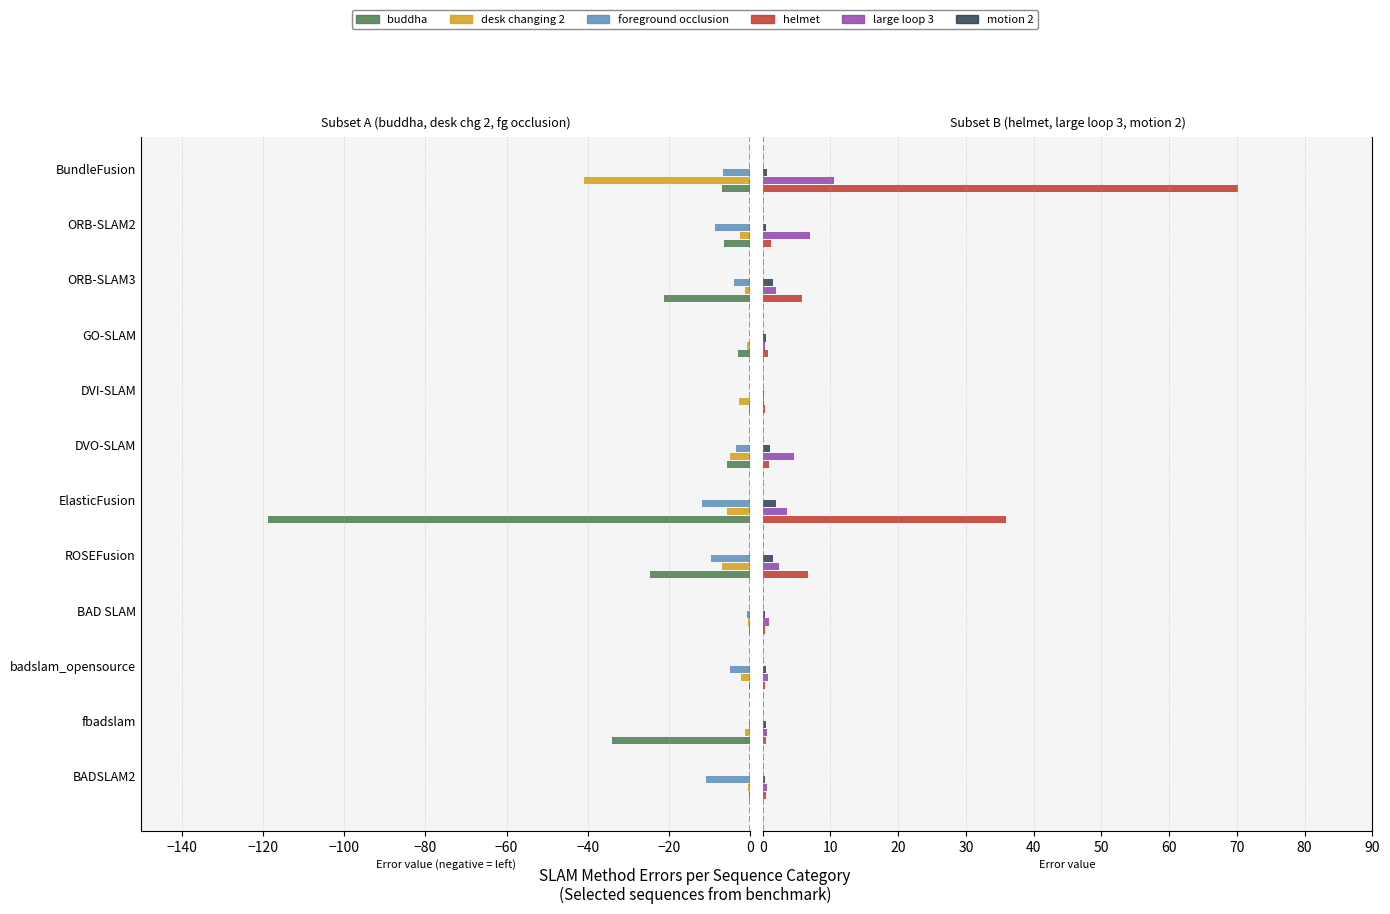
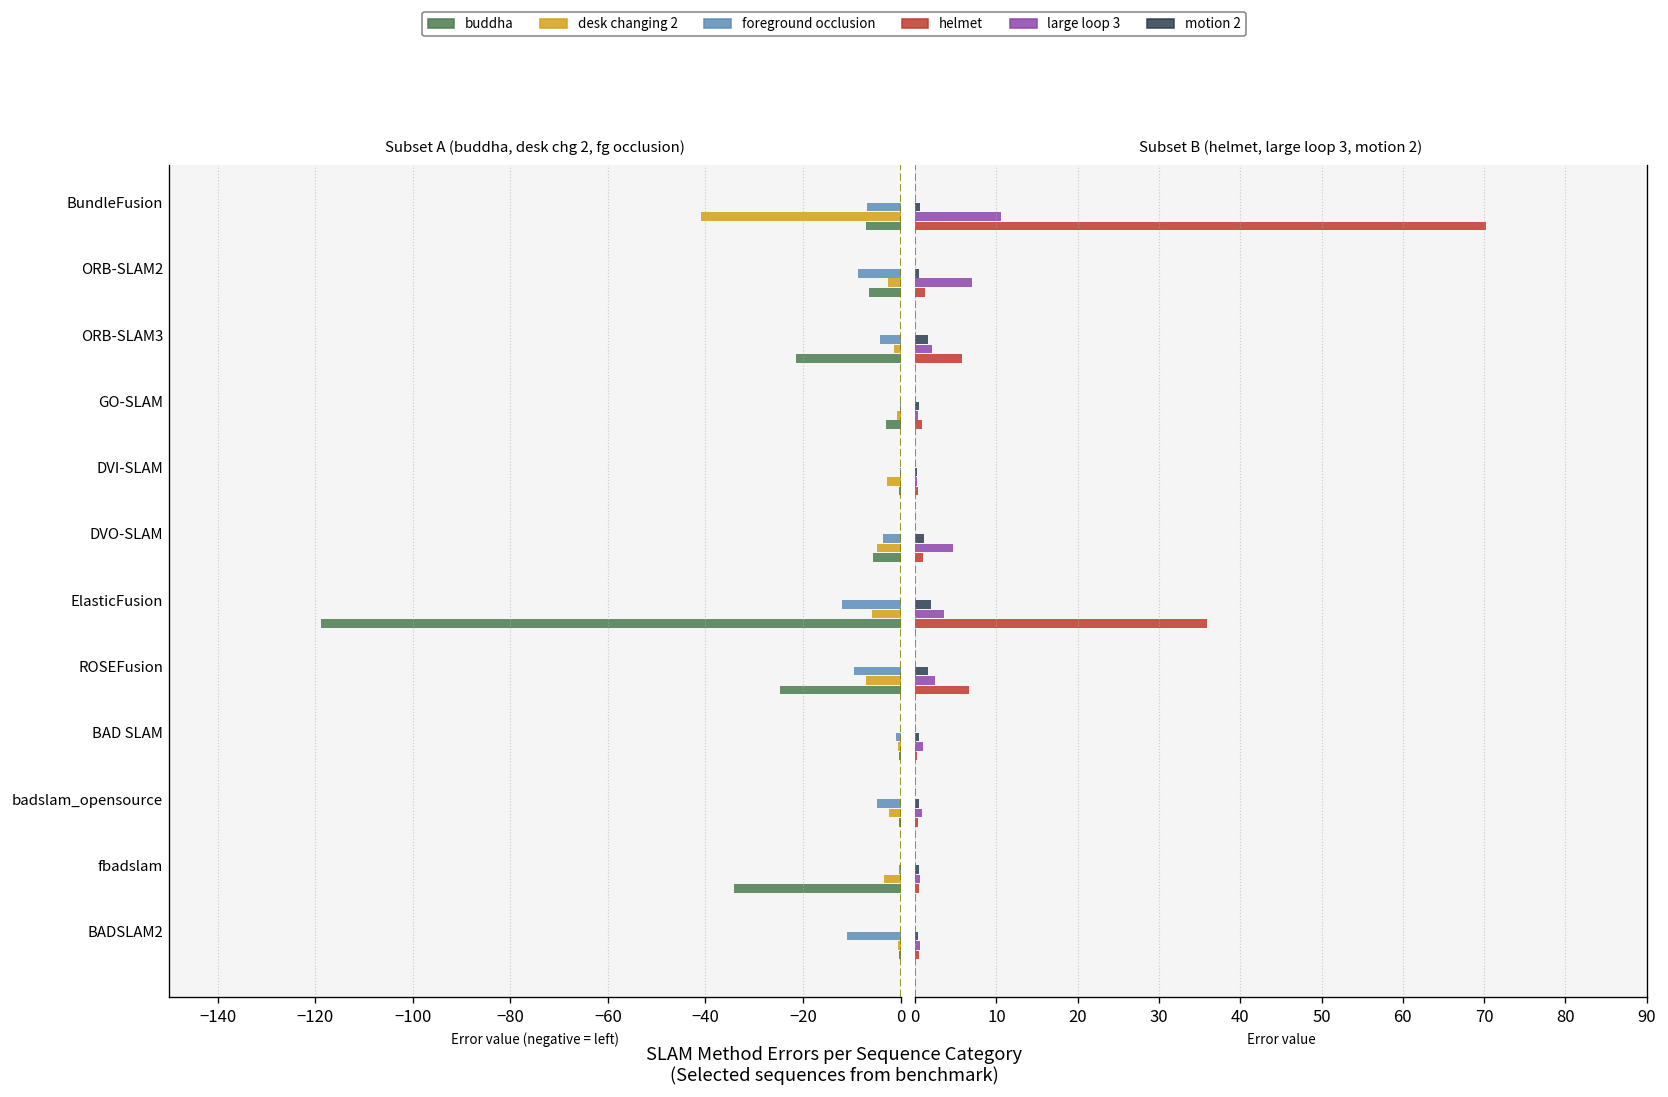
  {
    "Subset A (buddha, desk chg 2, fg occlusion)": {
      "buddha": {
        "BundleFusion": -7,
        "ORB-SLAM2": -7,
        "ORB-SLAM3": -21,
        "GO-SLAM": -3,
        "DVO-SLAM": -6,
        "ElasticFusion": -119,
        "ROSEFusion": -25,
        "fbadslam": -34
      },
      "desk changing 2": {
        "BundleFusion": -41,
        "ORB-SLAM2": -3,
        "ORB-SLAM3": -1,
        "GO-SLAM": -1,
        "DVI-SLAM": -3,
        "DVO-SLAM": -5,
        "ElasticFusion": -6,
        "ROSEFusion": -7,
        "badslam_opensource": -2,
-       "fbadslam": -1
+       "fbadslam": -3
      },
      "foreground occlusion": {
        "BundleFusion": -7,
        "ORB-SLAM2": -9,
        "ORB-SLAM3": -4,
        "DVO-SLAM": -4,
        "ElasticFusion": -12,
        "ROSEFusion": -10,
        "BAD SLAM": -1,
        "badslam_opensource": -5,
        "BADSLAM2": -11
      }
    }
  }
